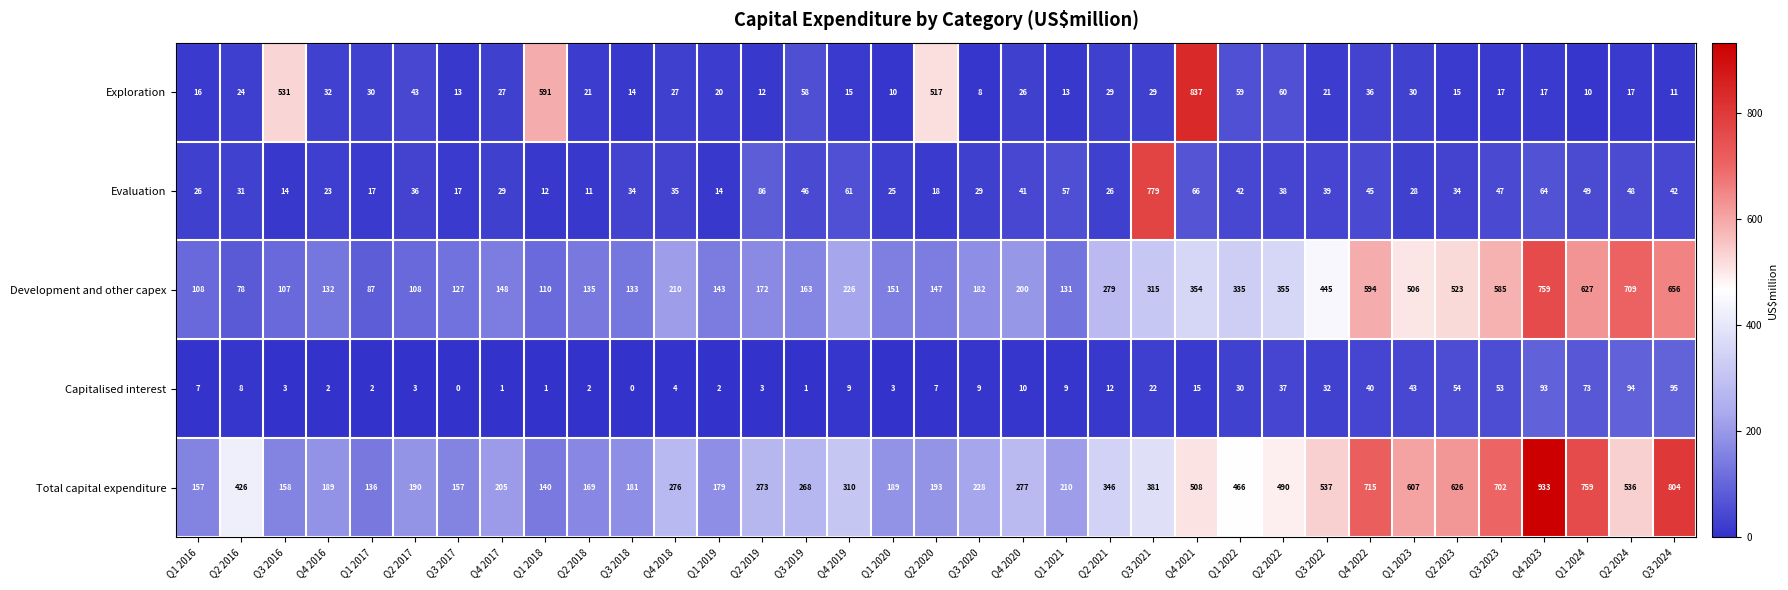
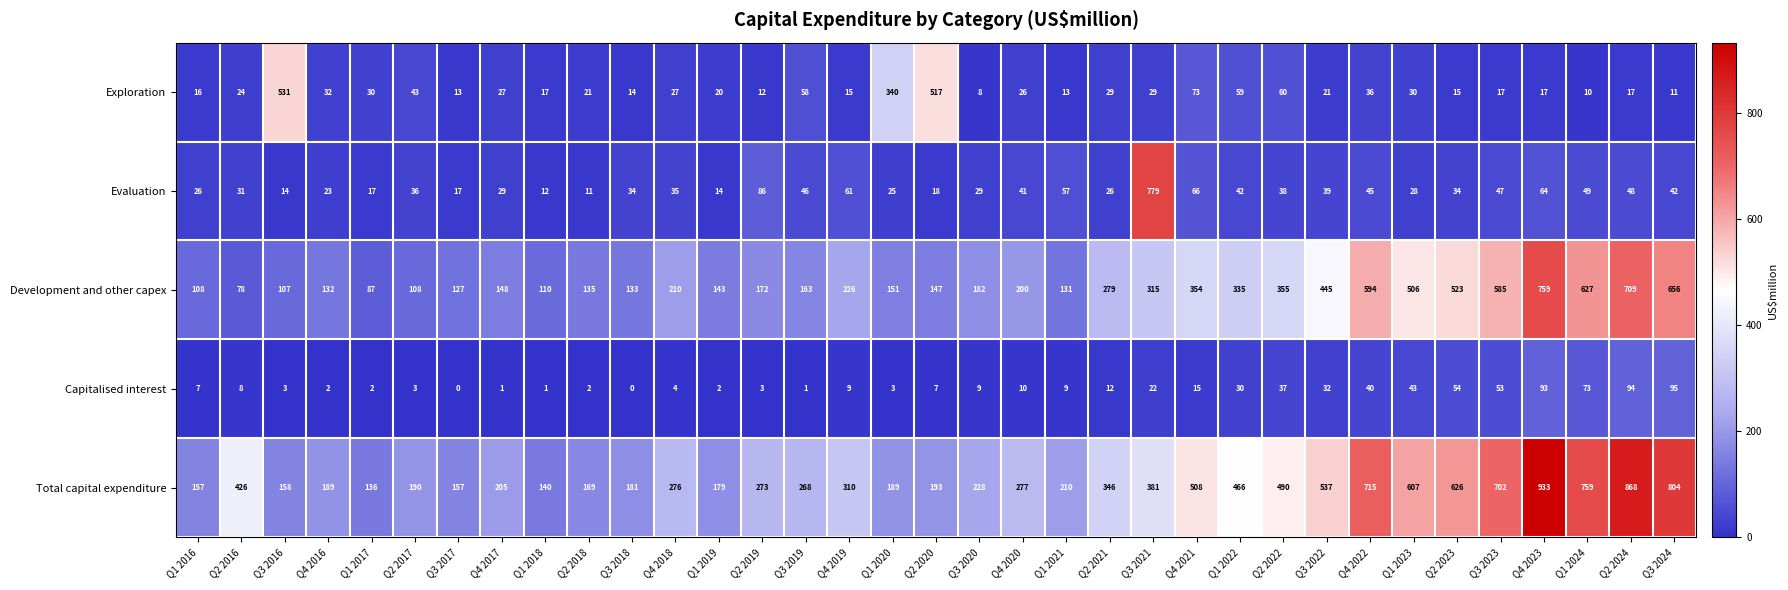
  {
    "Exploration": {
      "Q1 2016": 16,
      "Q2 2016": 24,
      "Q3 2016": 531,
      "Q4 2016": 32,
      "Q1 2017": 30,
      "Q2 2017": 43,
      "Q3 2017": 13,
      "Q4 2017": 27,
-     "Q1 2018": 591,
+     "Q1 2018": 17,
      "Q2 2018": 21,
      "Q3 2018": 14,
      "Q4 2018": 27,
      "Q1 2019": 20,
      "Q2 2019": 12,
      "Q3 2019": 58,
      "Q4 2019": 15,
-     "Q1 2020": 10,
+     "Q1 2020": 340,
      "Q2 2020": 517,
      "Q3 2020": 8,
      "Q4 2020": 26,
      "Q1 2021": 13,
      "Q2 2021": 29,
      "Q3 2021": 29,
-     "Q4 2021": 837,
+     "Q4 2021": 73,
      "Q1 2022": 59,
      "Q2 2022": 60,
      "Q3 2022": 21,
      "Q4 2022": 36,
      "Q1 2023": 30,
      "Q2 2023": 15,
      "Q3 2023": 17,
      "Q4 2023": 17,
      "Q1 2024": 10,
      "Q2 2024": 17,
      "Q3 2024": 11
    },
    "Evaluation": {
      "Q1 2016": 26,
      "Q2 2016": 31,
      "Q3 2016": 14,
      "Q4 2016": 23,
      "Q1 2017": 17,
      "Q2 2017": 36,
      "Q3 2017": 17,
      "Q4 2017": 29,
      "Q1 2018": 12,
      "Q2 2018": 11,
      "Q3 2018": 34,
      "Q4 2018": 35,
      "Q1 2019": 14,
      "Q2 2019": 86,
      "Q3 2019": 46,
      "Q4 2019": 61,
      "Q1 2020": 25,
      "Q2 2020": 18,
      "Q3 2020": 29,
      "Q4 2020": 41,
      "Q1 2021": 57,
      "Q2 2021": 26,
      "Q3 2021": 779,
      "Q4 2021": 66,
      "Q1 2022": 42,
      "Q2 2022": 38,
      "Q3 2022": 39,
      "Q4 2022": 45,
      "Q1 2023": 28,
      "Q2 2023": 34,
      "Q3 2023": 47,
      "Q4 2023": 64,
      "Q1 2024": 49,
      "Q2 2024": 48,
      "Q3 2024": 42
    },
    "Development and other capex": {
      "Q1 2016": 108,
      "Q2 2016": 78,
      "Q3 2016": 107,
      "Q4 2016": 132,
      "Q1 2017": 87,
      "Q2 2017": 108,
      "Q3 2017": 127,
      "Q4 2017": 148,
      "Q1 2018": 110,
      "Q2 2018": 135,
      "Q3 2018": 133,
      "Q4 2018": 210,
      "Q1 2019": 143,
      "Q2 2019": 172,
      "Q3 2019": 163,
      "Q4 2019": 226,
      "Q1 2020": 151,
      "Q2 2020": 147,
      "Q3 2020": 182,
      "Q4 2020": 200,
      "Q1 2021": 131,
      "Q2 2021": 279,
      "Q3 2021": 315,
      "Q4 2021": 354,
      "Q1 2022": 335,
      "Q2 2022": 355,
      "Q3 2022": 445,
      "Q4 2022": 594,
      "Q1 2023": 506,
      "Q2 2023": 523,
      "Q3 2023": 585,
      "Q4 2023": 759,
      "Q1 2024": 627,
      "Q2 2024": 709,
      "Q3 2024": 656
    },
    "Capitalised interest": {
      "Q1 2016": 7,
      "Q2 2016": 8,
      "Q3 2016": 3,
      "Q4 2016": 2,
      "Q1 2017": 2,
      "Q2 2017": 3,
      "Q3 2017": 0,
      "Q4 2017": 1,
      "Q1 2018": 1,
      "Q2 2018": 2,
      "Q3 2018": 0,
      "Q4 2018": 4,
      "Q1 2019": 2,
      "Q2 2019": 3,
      "Q3 2019": 1,
      "Q4 2019": 9,
      "Q1 2020": 3,
      "Q2 2020": 7,
      "Q3 2020": 9,
      "Q4 2020": 10,
      "Q1 2021": 9,
      "Q2 2021": 12,
      "Q3 2021": 22,
      "Q4 2021": 15,
      "Q1 2022": 30,
      "Q2 2022": 37,
      "Q3 2022": 32,
      "Q4 2022": 40,
      "Q1 2023": 43,
      "Q2 2023": 54,
      "Q3 2023": 53,
      "Q4 2023": 93,
      "Q1 2024": 73,
      "Q2 2024": 94,
      "Q3 2024": 95
    },
    "Total capital expenditure": {
      "Q1 2016": 157,
      "Q2 2016": 426,
      "Q3 2016": 158,
      "Q4 2016": 189,
      "Q1 2017": 136,
      "Q2 2017": 190,
      "Q3 2017": 157,
      "Q4 2017": 205,
      "Q1 2018": 140,
      "Q2 2018": 169,
      "Q3 2018": 181,
      "Q4 2018": 276,
      "Q1 2019": 179,
      "Q2 2019": 273,
      "Q3 2019": 268,
      "Q4 2019": 310,
      "Q1 2020": 189,
      "Q2 2020": 193,
      "Q3 2020": 228,
      "Q4 2020": 277,
      "Q1 2021": 210,
      "Q2 2021": 346,
      "Q3 2021": 381,
      "Q4 2021": 508,
      "Q1 2022": 466,
      "Q2 2022": 490,
      "Q3 2022": 537,
      "Q4 2022": 715,
      "Q1 2023": 607,
      "Q2 2023": 626,
      "Q3 2023": 702,
      "Q4 2023": 933,
      "Q1 2024": 759,
-     "Q2 2024": 536,
+     "Q2 2024": 868,
      "Q3 2024": 804
    }
  }
